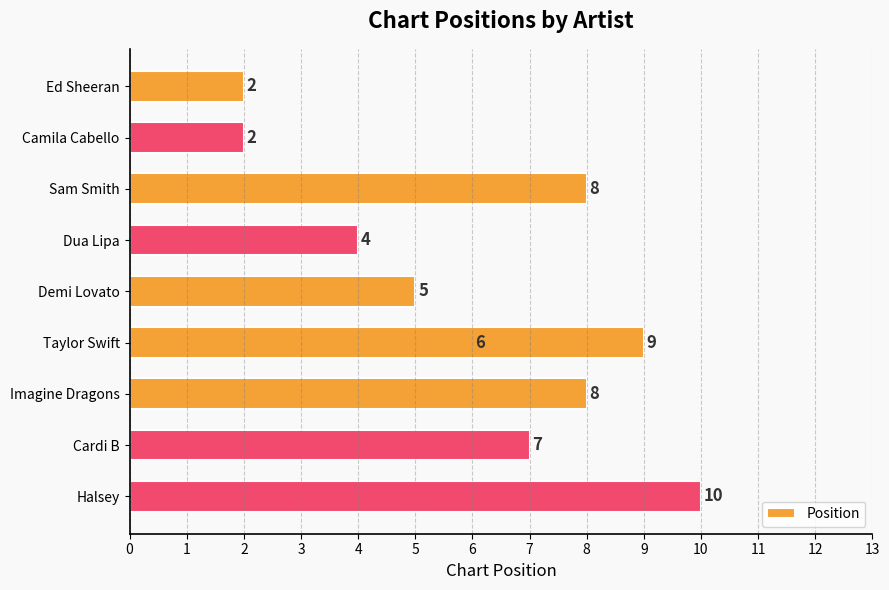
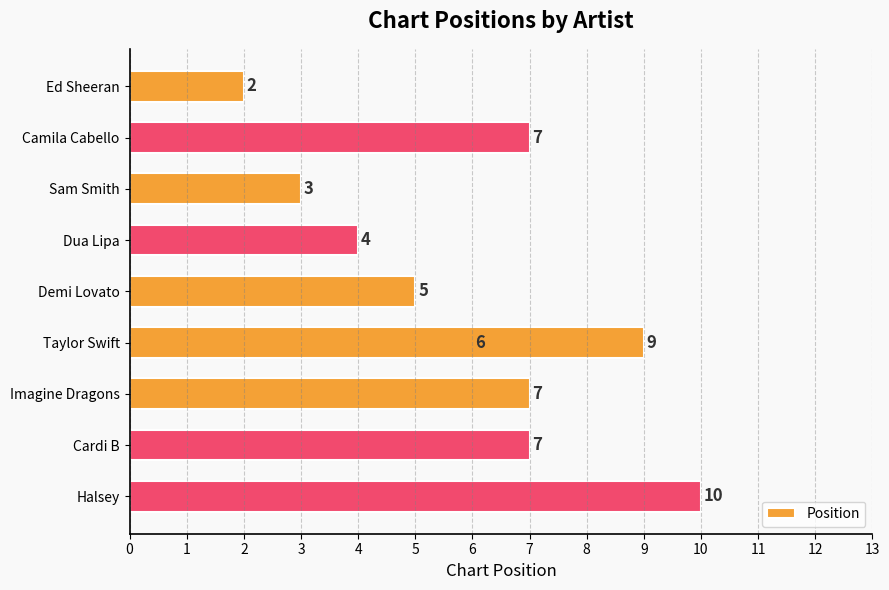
  {
    "Ed Sheeran": 2,
-   "Camila Cabello": 2,
-   "Sam Smith": 8,
+   "Camila Cabello": 7,
+   "Sam Smith": 3,
    "Dua Lipa": 4,
    "Demi Lovato": 5,
-   "Imagine Dragons": 8,
+   "Imagine Dragons": 7,
    "Cardi B": 7,
    "Halsey": 10
  }
